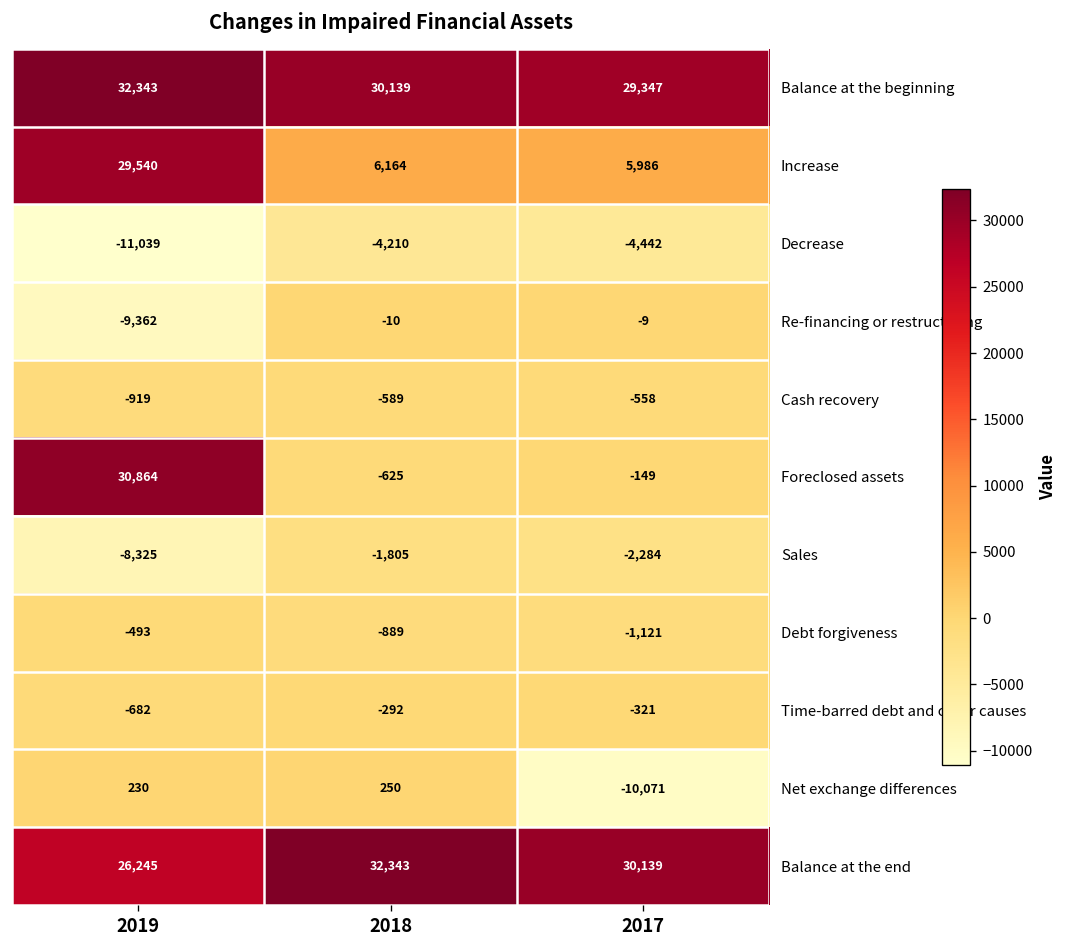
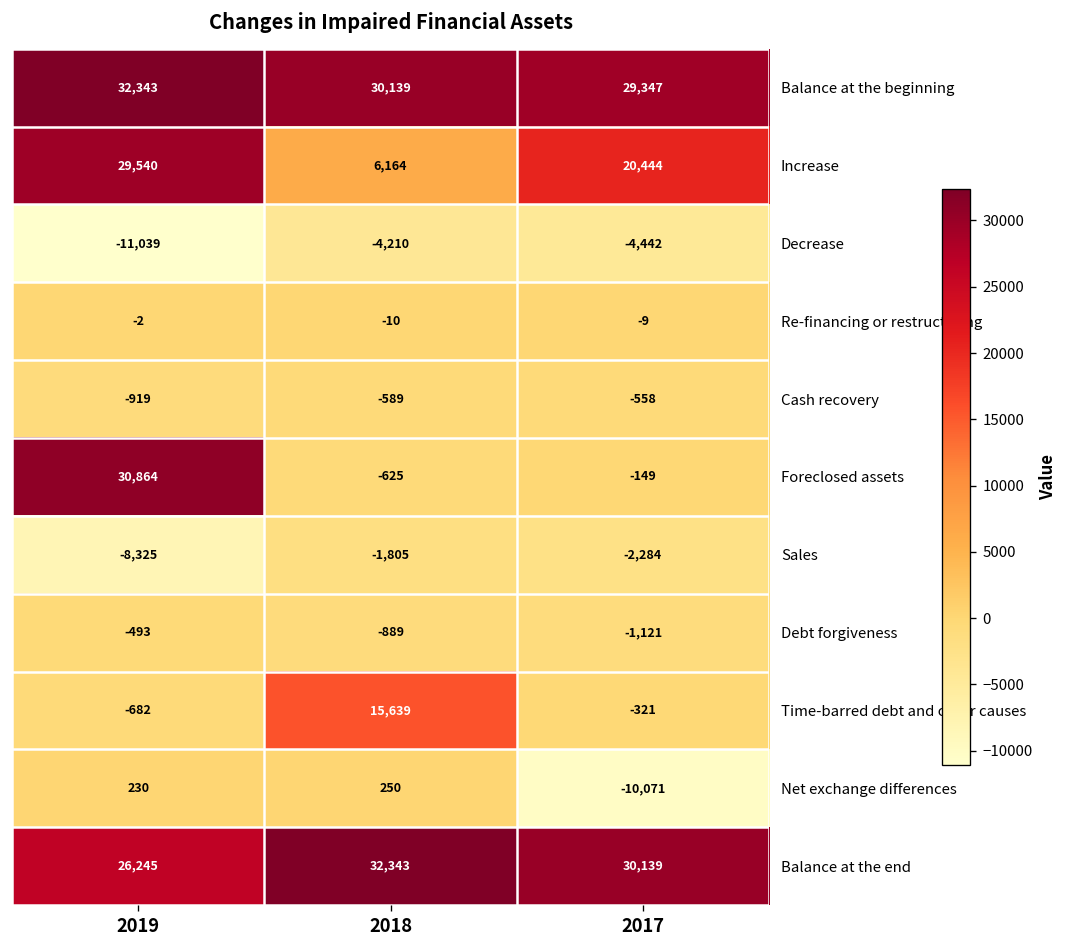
  {
    "Balance at the beginning": {
      "2019": "32,343",
      "2018": "30,139",
      "2017": "29,347"
    },
    "Increase": {
      "2019": "29,540",
      "2018": "6,164",
-     "2017": "5,986"
+     "2017": "20,444"
    },
    "Decrease": {
      "2019": "-11,039",
      "2018": "-4,210",
      "2017": "-4,442"
    },
    "Re-financing or restructuring": {
-     "2019": "-9,362",
+     "2019": "-2",
      "2018": "-10",
      "2017": "-9"
    },
    "Cash recovery": {
      "2019": "-919",
      "2018": "-589",
      "2017": "-558"
    },
    "Foreclosed assets": {
      "2019": "30,864",
      "2018": "-625",
      "2017": "-149"
    },
    "Sales": {
      "2019": "-8,325",
      "2018": "-1,805",
      "2017": "-2,284"
    },
    "Debt forgiveness": {
      "2019": "-493",
      "2018": "-889",
      "2017": "-1,121"
    },
    "Time-barred debt and other causes": {
      "2019": "-682",
-     "2018": "-292",
+     "2018": "15,639",
      "2017": "-321"
    },
    "Net exchange differences": {
      "2019": "230",
      "2018": "250",
      "2017": "-10,071"
    },
    "Balance at the end": {
      "2019": "26,245",
      "2018": "32,343",
      "2017": "30,139"
    }
  }
